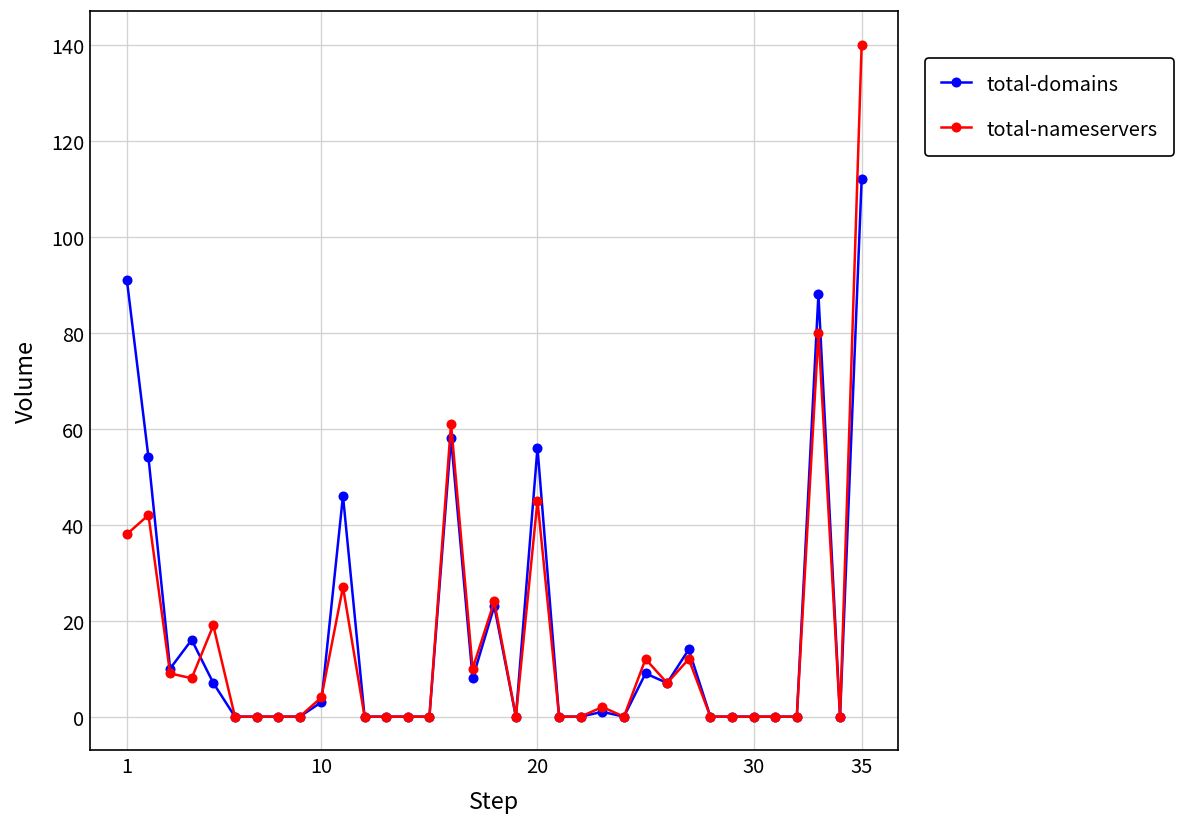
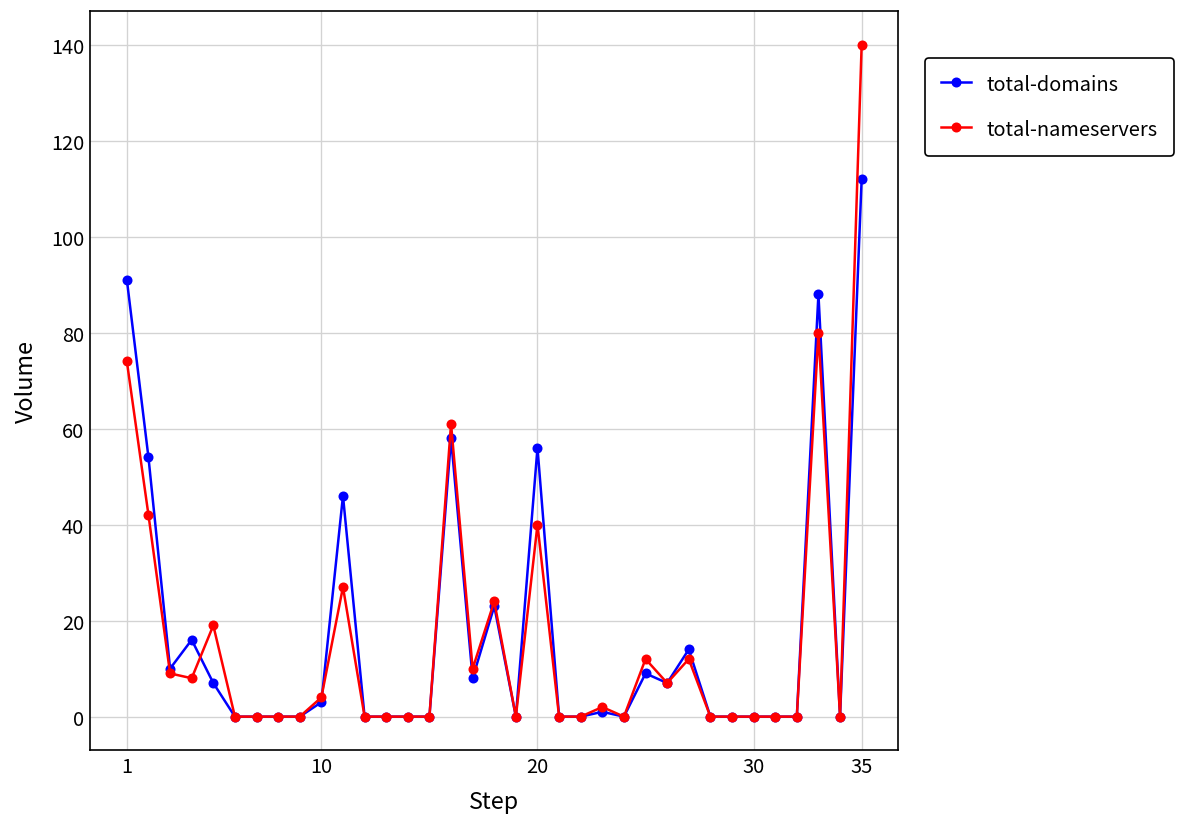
  {
    "total-domains": {
      "1": 91,
      "10": 3,
      "20": 56,
      "35": 112
    },
    "total-nameservers": {
-     "1": 38,
+     "1": 74,
      "10": 4,
-     "20": 45,
+     "20": 40,
      "35": 140
    }
  }
